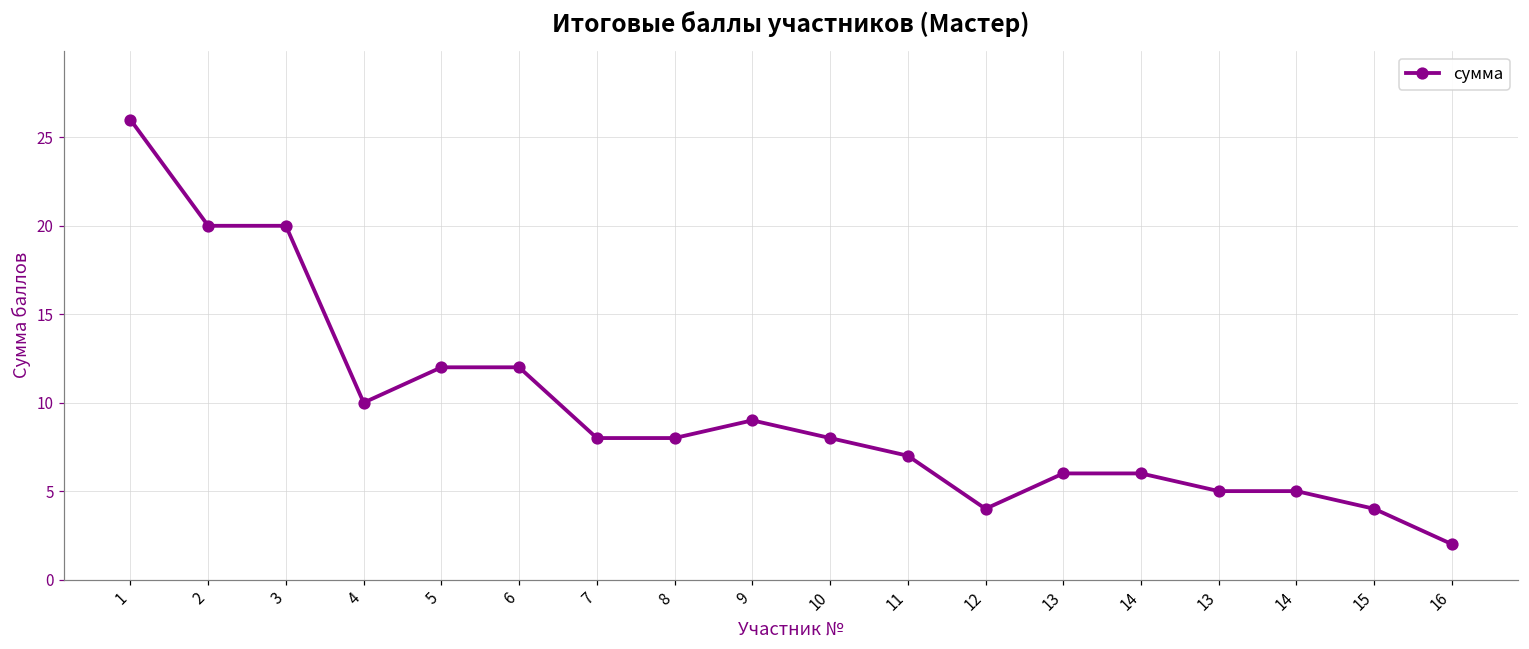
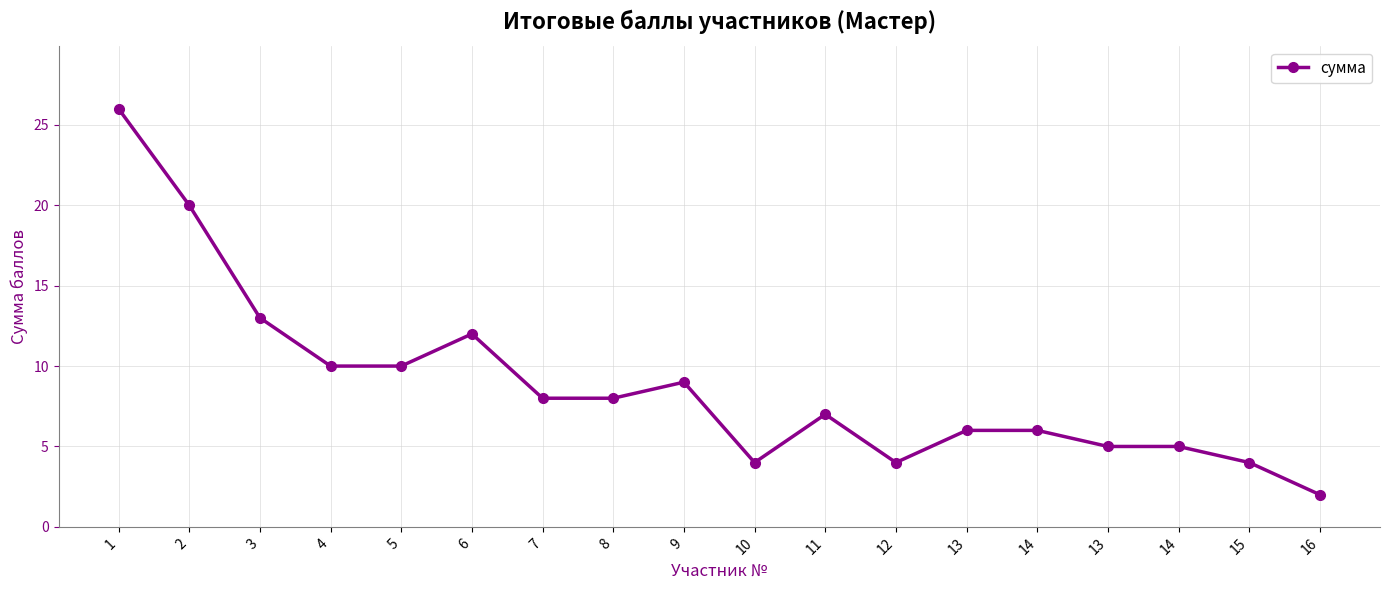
  {
    "1": 26,
    "2": 20,
-   "3": 20,
+   "3": 13,
    "4": 10,
-   "5": 12,
+   "5": 10,
    "6": 12,
    "7": 8,
    "8": 8,
    "9": 9,
-   "10": 8,
+   "10": 4,
    "11": 7,
    "12": 4,
    "15": 4,
    "16": 2
  }
